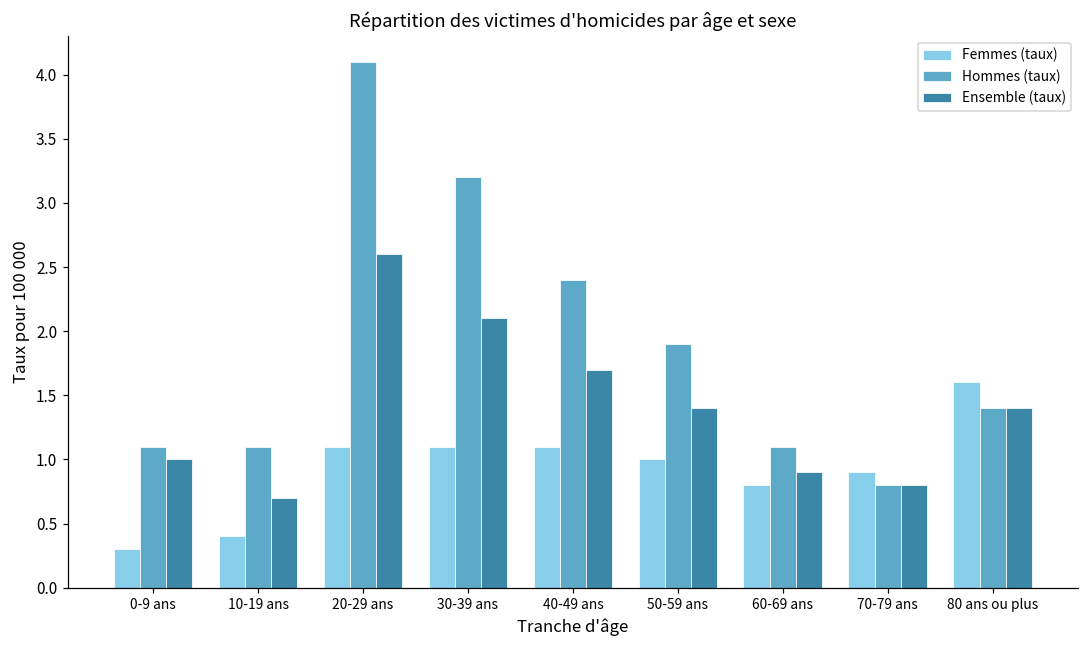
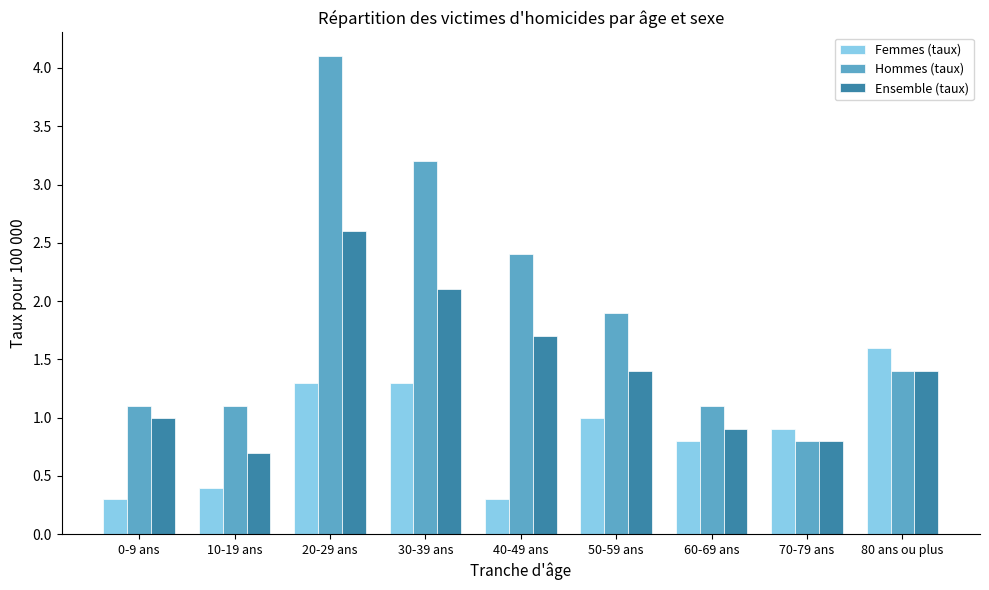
  {
    "Femmes (taux)": {
      "0-9 ans": 0.3,
      "10-19 ans": 0.4,
-     "20-29 ans": 1.1,
-     "30-39 ans": 1.1,
-     "40-49 ans": 1.1,
+     "20-29 ans": 1.3,
+     "30-39 ans": 1.3,
+     "40-49 ans": 0.3,
      "50-59 ans": 1.0,
      "60-69 ans": 0.8,
      "70-79 ans": 0.9,
      "80 ans ou plus": 1.6
    }
  }
